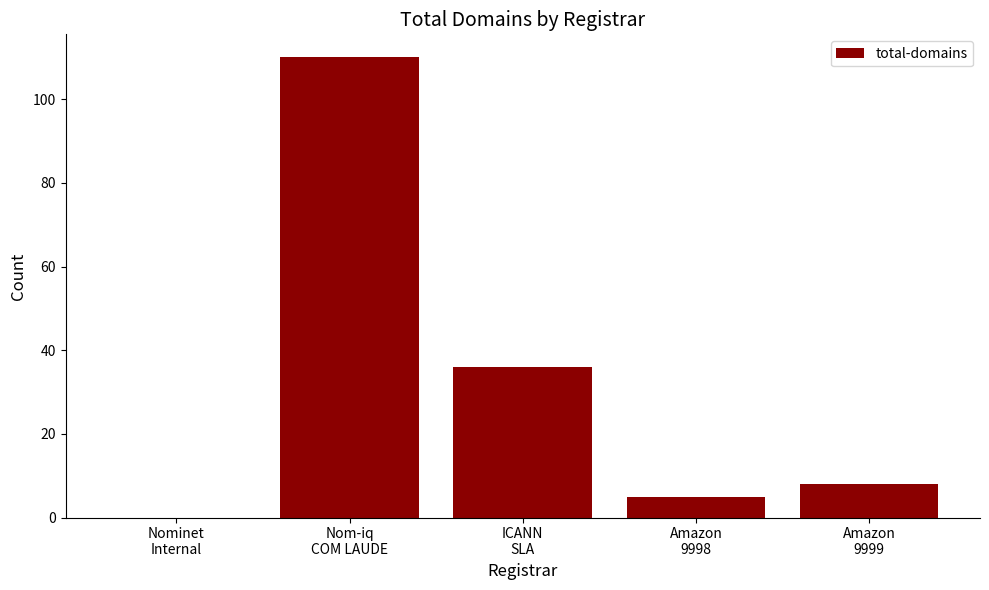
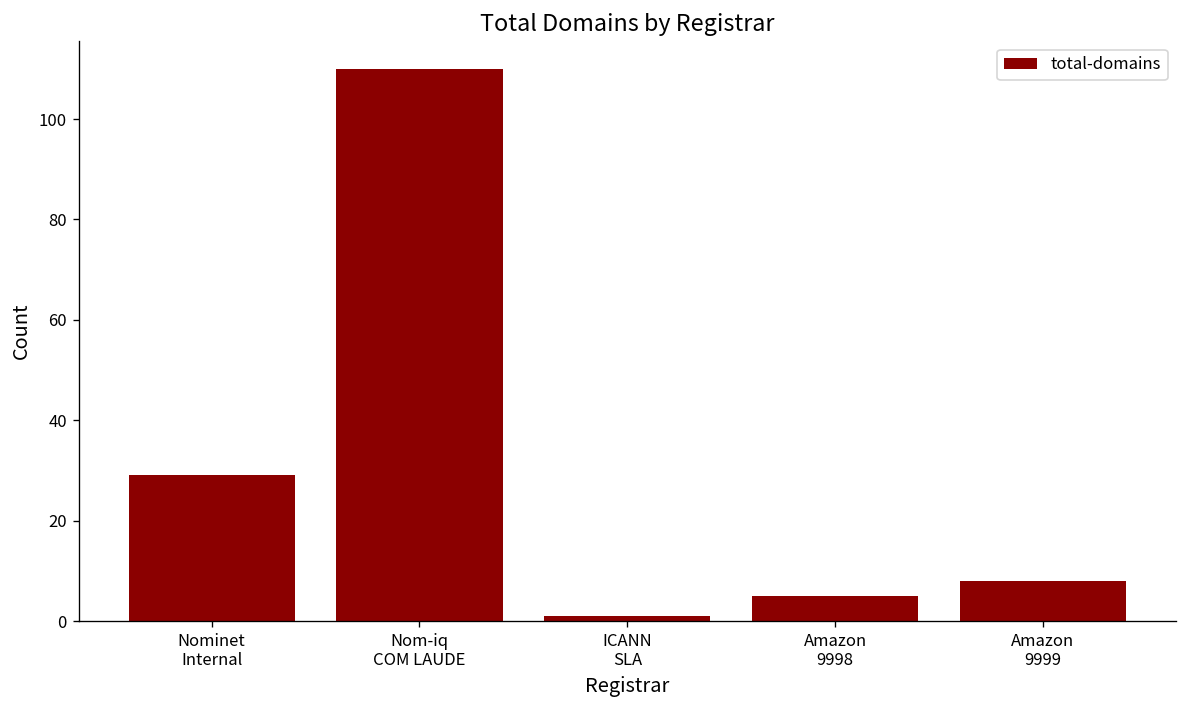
  {
-   "Nominet Internal": 0,
+   "Nominet Internal": 29,
    "Nom-iq COM LAUDE": 110,
-   "ICANN SLA": 36,
+   "ICANN SLA": 1,
    "Amazon 9998": 5,
    "Amazon 9999": 8
  }
